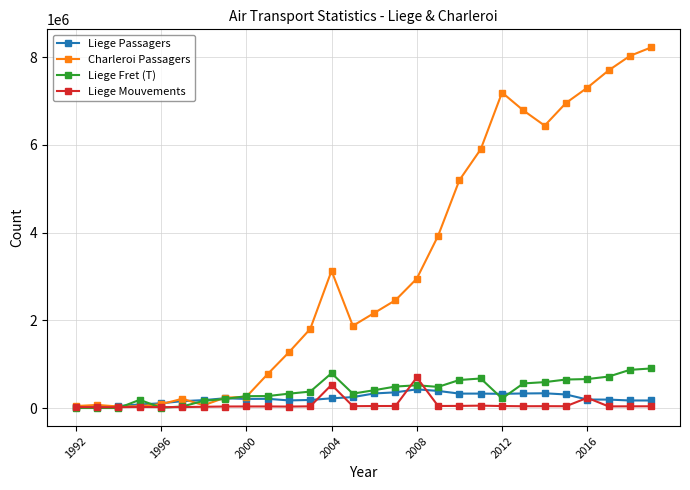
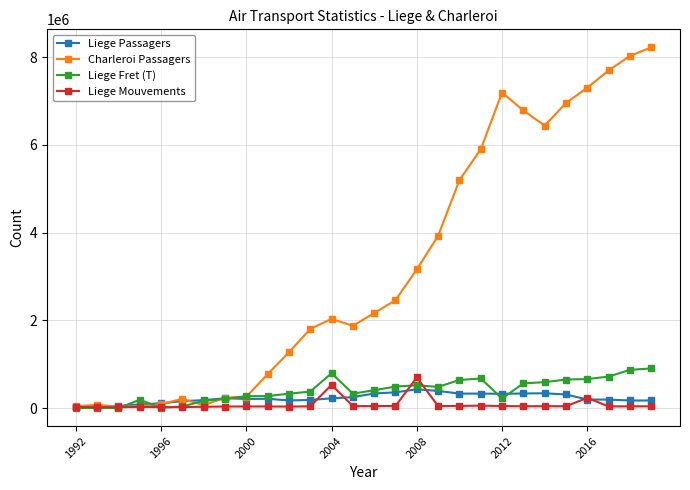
  {
    "Liege Passagers": {
      "2004": 200000,
      "2008": 400000,
      "2012": 300000
    },
    "Charleroi Passagers": {
-     "2004": 3100000,
-     "2008": 3000000,
+     "2004": 2000000,
+     "2008": 3200000,
      "2012": 7200000,
      "2016": 7300000
    },
    "Liege Fret (T)": {
      "2004": 800000,
      "2008": 500000,
      "2012": 200000,
      "2016": 700000
    },
    "Liege Mouvements": {
      "2000": 0,
      "2004": 500000,
      "2008": 700000,
      "2012": 0
    }
  }
